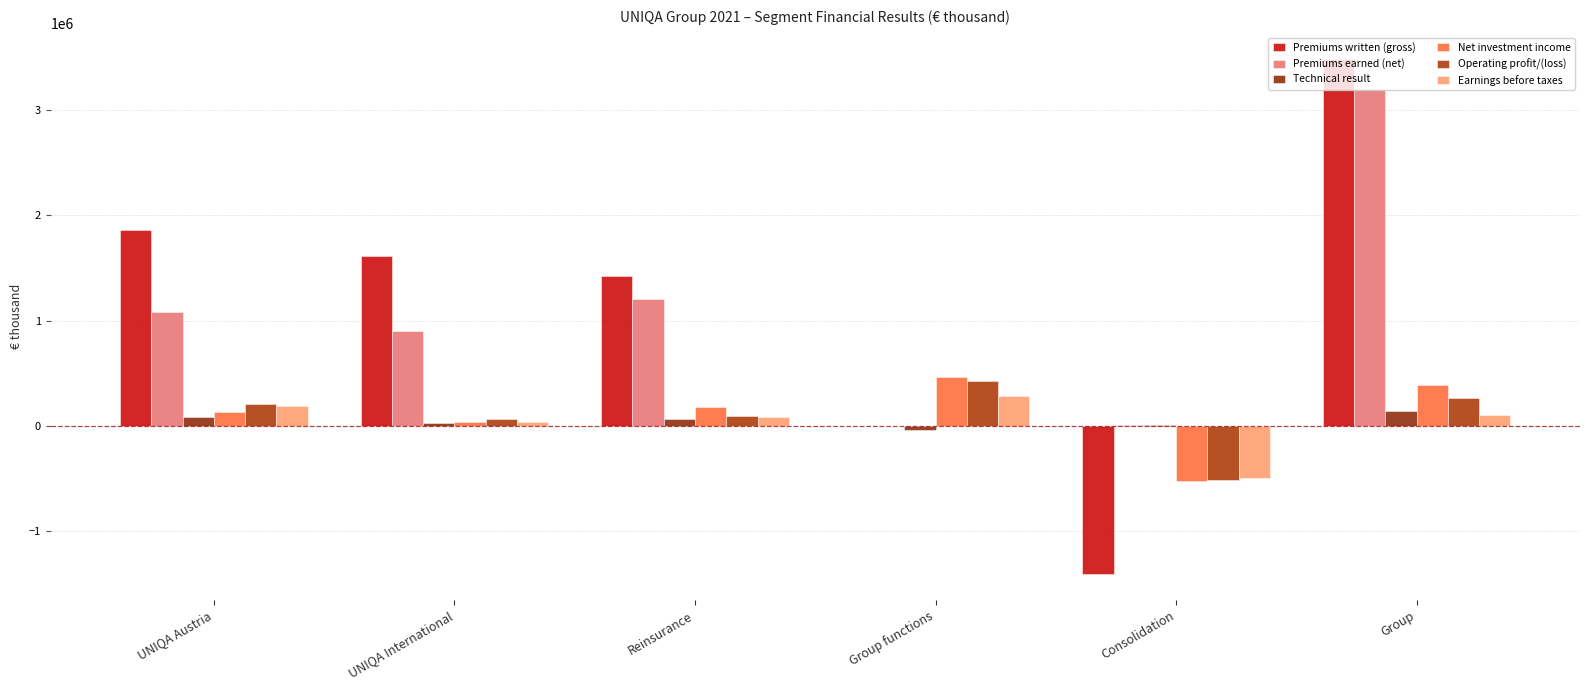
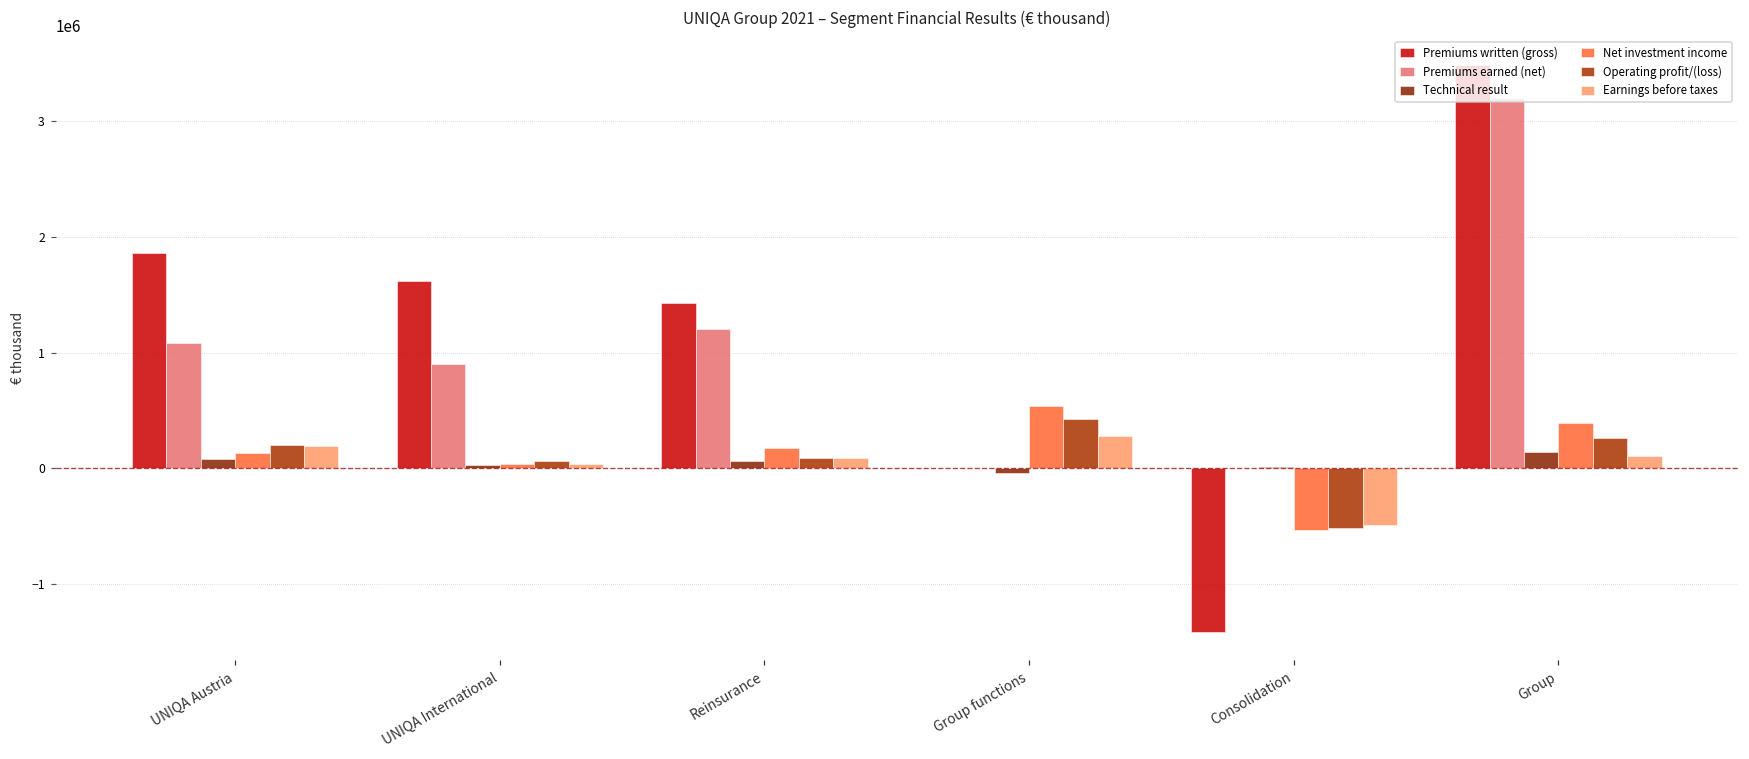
  {
    "Premiums written (gross)": {
      "UNIQA Austria": 1860000,
      "UNIQA International": 1620000,
      "Reinsurance": 1430000,
      "Group functions": 0,
      "Consolidation": -1410000
    },
    "Net investment income": {
      "UNIQA Austria": 130000,
      "UNIQA International": 30000,
      "Reinsurance": 170000,
-     "Group functions": 470000,
+     "Group functions": 540000,
      "Consolidation": -530000,
      "Group": 390000
    }
  }
